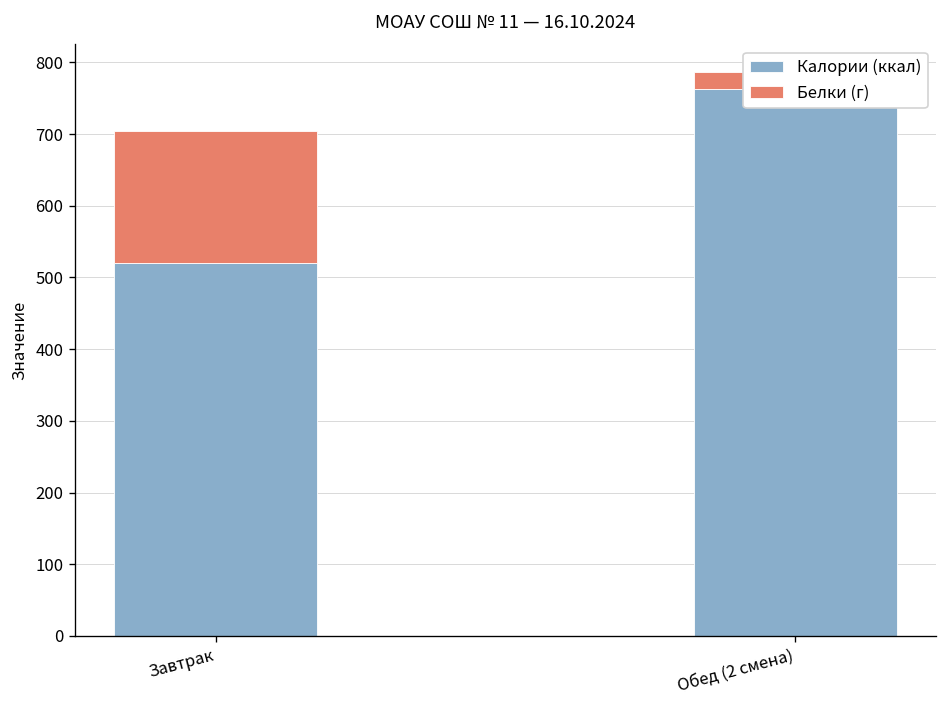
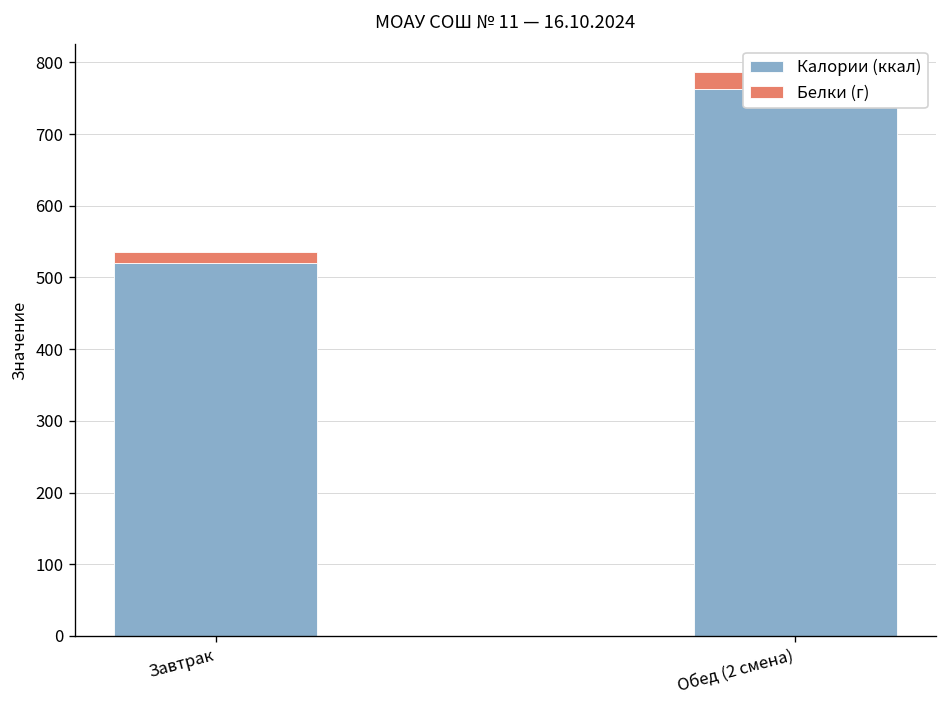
  {
    "Калории (ккал)": {
      "Завтрак": 520
    },
    "Белки (г)": {
-     "Завтрак": 180
+     "Завтрак": 20
    }
  }
